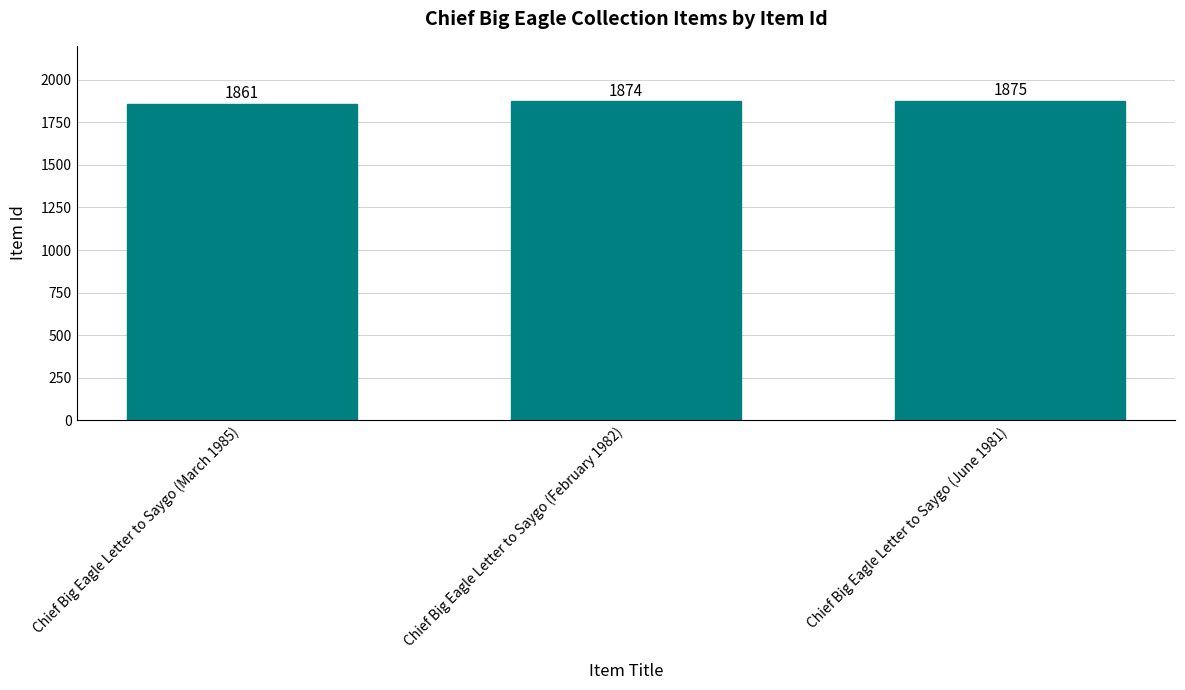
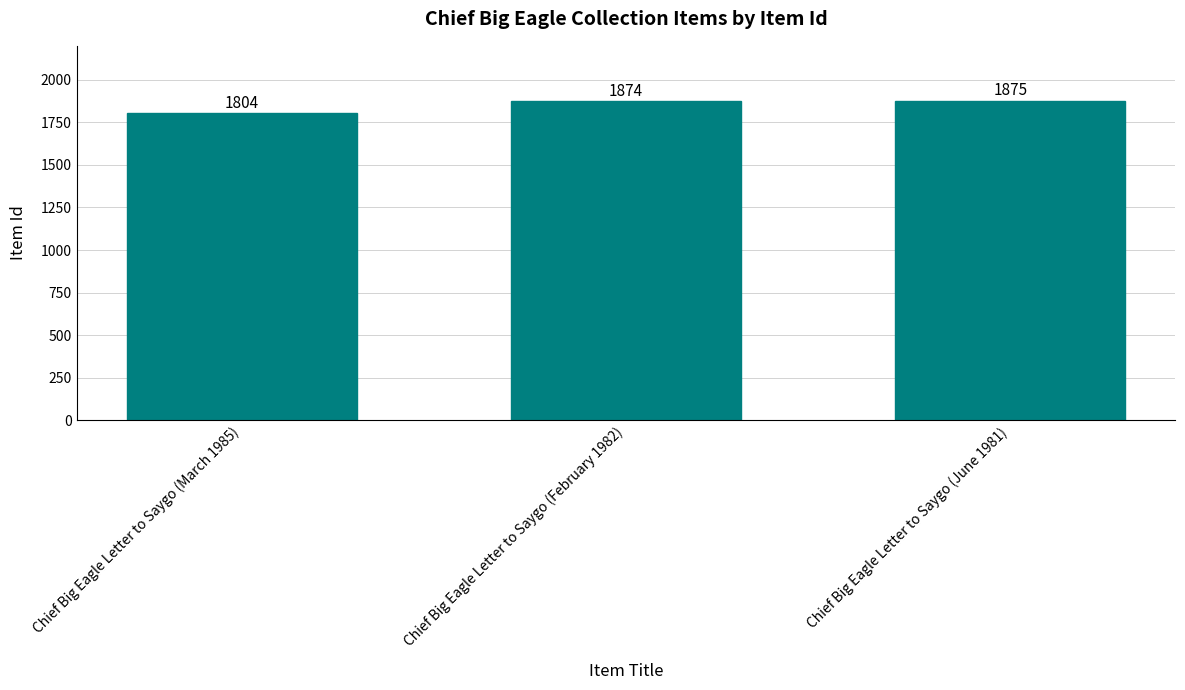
  {
-   "Chief Big Eagle Letter to Saygo (March 1985)": 1861,
+   "Chief Big Eagle Letter to Saygo (March 1985)": 1804,
    "Chief Big Eagle Letter to Saygo (February 1982)": 1874,
    "Chief Big Eagle Letter to Saygo (June 1981)": 1875
  }
